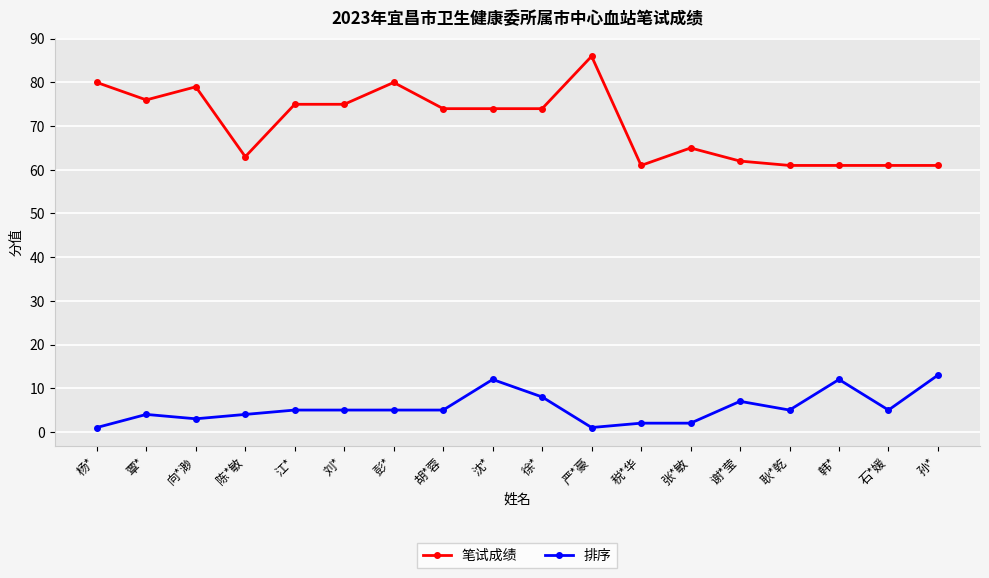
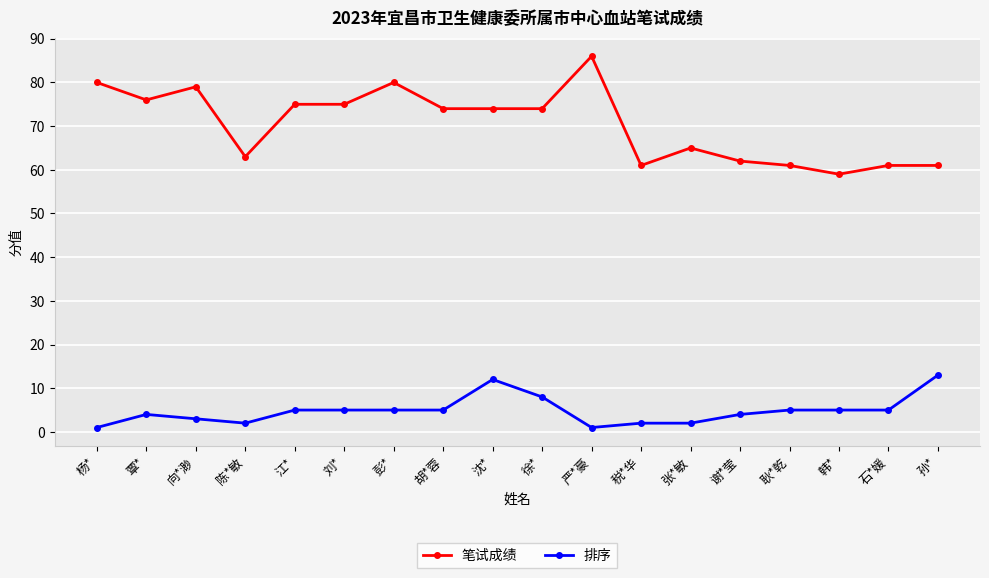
  {
    "笔试成绩": {
      "杨*": 80,
      "覃*": 76,
      "向*渺": 79,
      "陈*敏": 63,
      "江*": 75,
      "刘*": 75,
      "彭*": 80,
      "胡*蓉": 74,
      "沈*": 74,
      "徐*": 74,
      "严*豪": 86,
      "税*华": 61,
      "张*敏": 65,
      "谢*莹": 62,
      "耿*乾": 61,
-     "韩*": 61,
+     "韩*": 59,
      "石*媛": 61,
      "孙*": 61
    },
    "排序": {
      "杨*": 1,
      "覃*": 4,
      "向*渺": 3,
-     "陈*敏": 4,
+     "陈*敏": 2,
      "江*": 5,
      "刘*": 5,
      "彭*": 5,
      "胡*蓉": 5,
      "沈*": 12,
      "徐*": 8,
      "严*豪": 1,
      "税*华": 2,
      "张*敏": 2,
-     "谢*莹": 7,
+     "谢*莹": 4,
      "耿*乾": 5,
-     "韩*": 12,
+     "韩*": 5,
      "石*媛": 5,
      "孙*": 13
    }
  }
